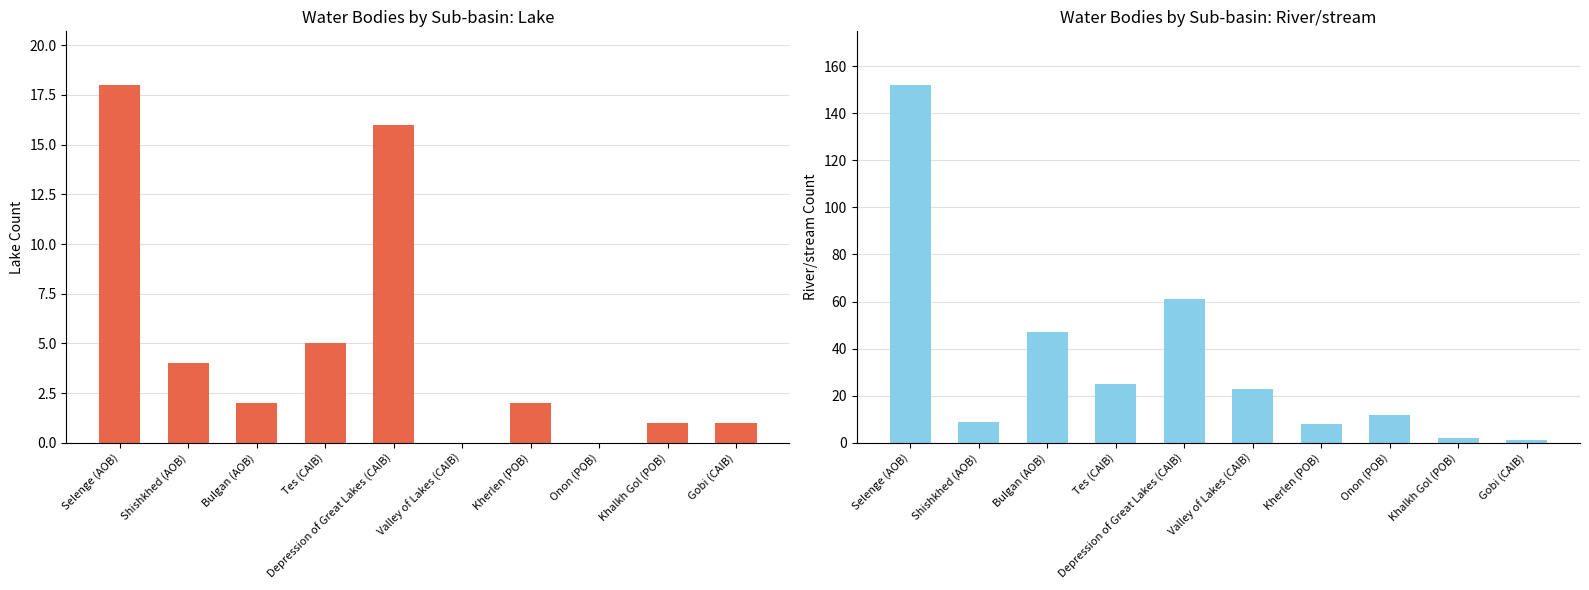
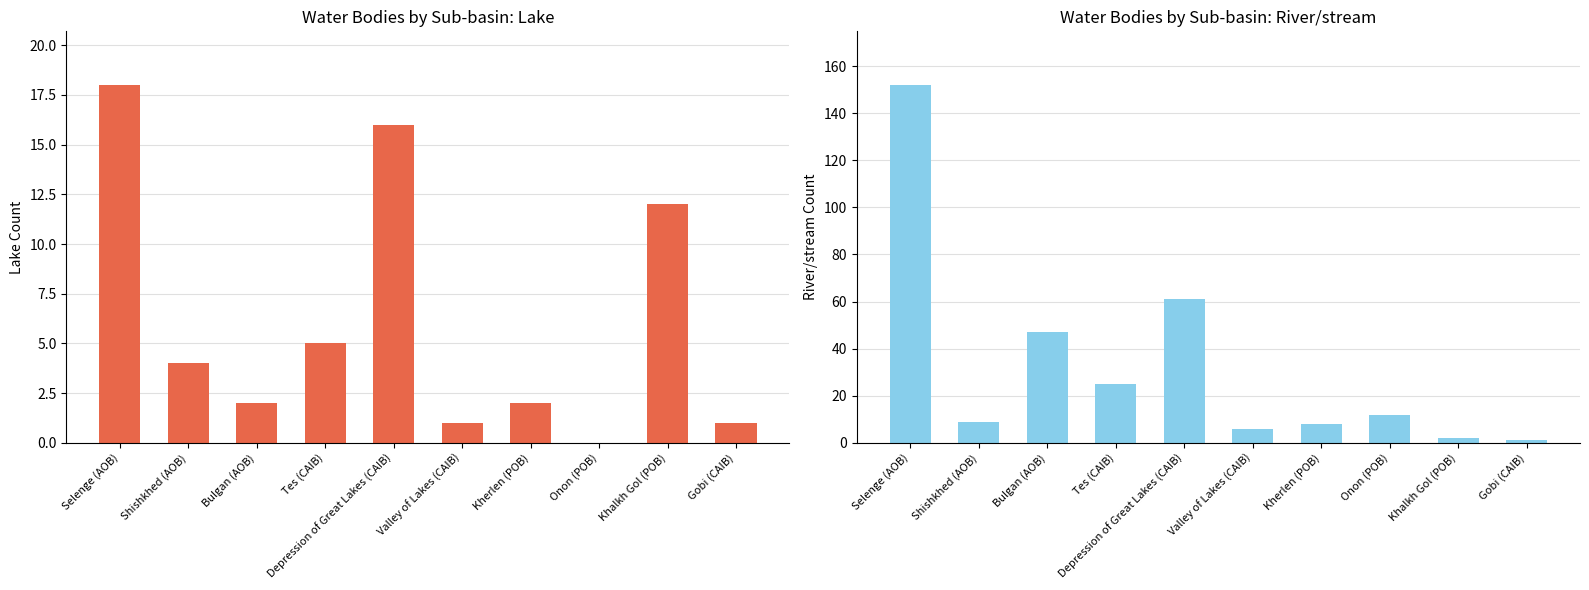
  {
    "Water Bodies by Sub-basin: Lake": {
      "Selenge (AOB)": 18,
      "Shishkhed (AOB)": 4,
      "Bulgan (AOB)": 2,
      "Tes (CAIB)": 5,
      "Depression of Great Lakes (CAIB)": 16,
-     "Valley of Lakes (CAIB)": 0,
+     "Valley of Lakes (CAIB)": 1,
      "Kherlen (POB)": 2,
      "Onon (POB)": 0,
-     "Khalkh Gol (POB)": 1,
+     "Khalkh Gol (POB)": 12,
      "Gobi (CAIB)": 1
    },
    "Water Bodies by Sub-basin: River/stream": {
      "Selenge (AOB)": 152,
      "Shishkhed (AOB)": 9,
      "Bulgan (AOB)": 47,
      "Tes (CAIB)": 25,
      "Depression of Great Lakes (CAIB)": 61,
-     "Valley of Lakes (CAIB)": 23,
+     "Valley of Lakes (CAIB)": 6,
      "Kherlen (POB)": 8,
      "Onon (POB)": 12,
      "Khalkh Gol (POB)": 2
    }
  }
